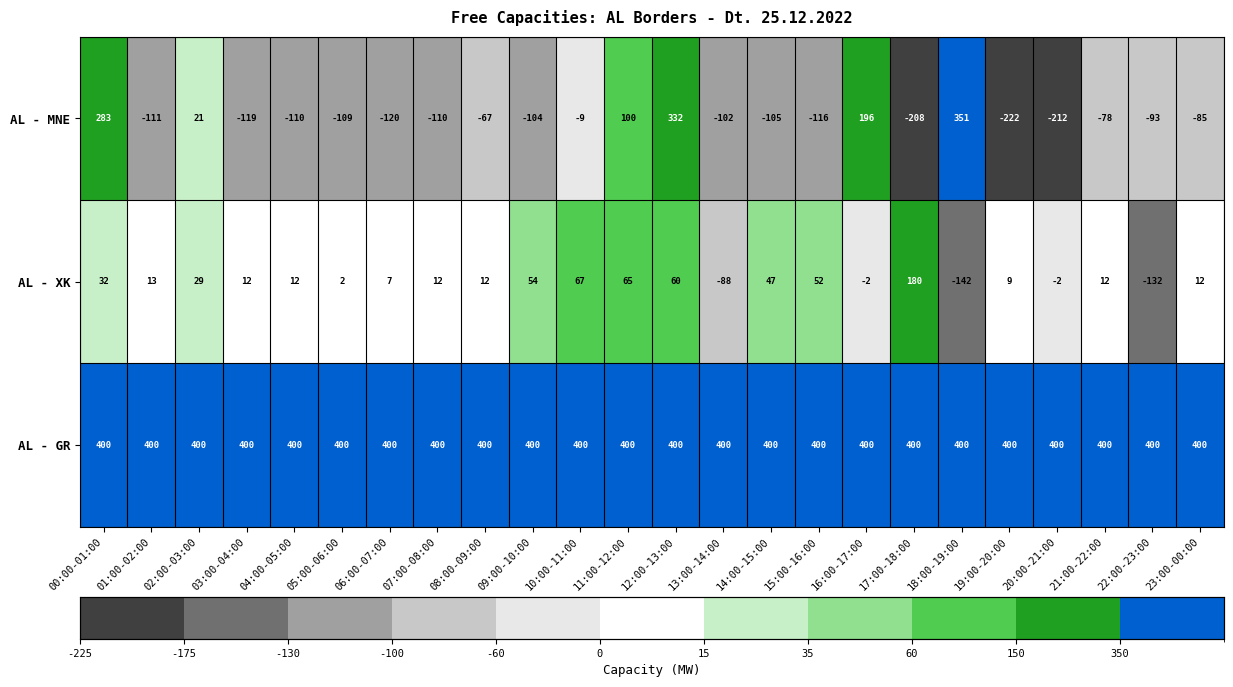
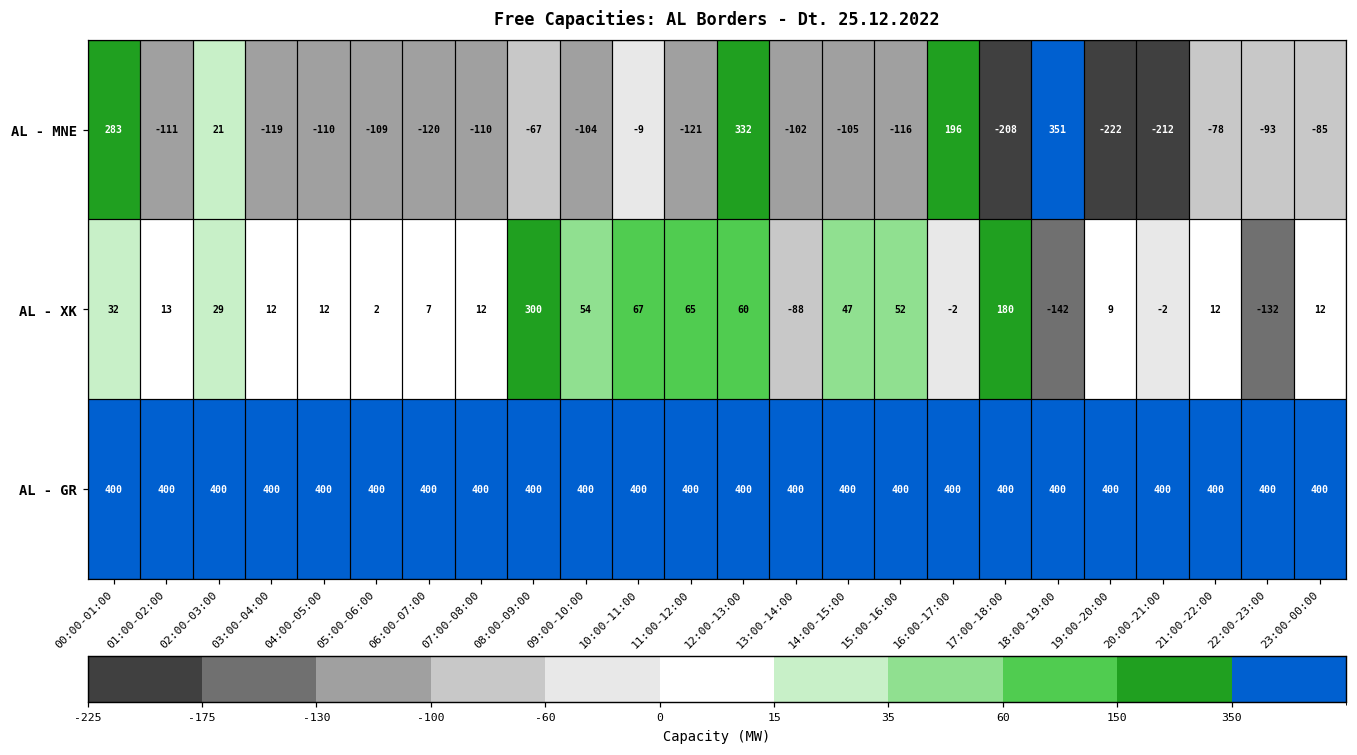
  {
    "Free Capacities: AL Borders - Dt. 25.12.2022": {
      "AL - MNE": {
        "00:00-01:00": 283,
        "01:00-02:00": -111,
        "02:00-03:00": 21,
        "03:00-04:00": -119,
        "04:00-05:00": -110,
        "05:00-06:00": -109,
        "06:00-07:00": -120,
        "07:00-08:00": -110,
        "08:00-09:00": -67,
        "09:00-10:00": -104,
        "10:00-11:00": -9,
-       "11:00-12:00": 100,
+       "11:00-12:00": -121,
        "12:00-13:00": 332,
        "13:00-14:00": -102,
        "14:00-15:00": -105,
        "15:00-16:00": -116,
        "16:00-17:00": 196,
        "17:00-18:00": -208,
        "18:00-19:00": 351,
        "19:00-20:00": -222,
        "20:00-21:00": -212,
        "21:00-22:00": -78,
        "22:00-23:00": -93,
        "23:00-00:00": -85
      },
      "AL - XK": {
        "00:00-01:00": 32,
        "01:00-02:00": 13,
        "02:00-03:00": 29,
        "03:00-04:00": 12,
        "04:00-05:00": 12,
        "05:00-06:00": 2,
        "06:00-07:00": 7,
        "07:00-08:00": 12,
-       "08:00-09:00": 12,
+       "08:00-09:00": 300,
        "09:00-10:00": 54,
        "10:00-11:00": 67,
        "11:00-12:00": 65,
        "12:00-13:00": 60,
        "13:00-14:00": -88,
        "14:00-15:00": 47,
        "15:00-16:00": 52,
        "16:00-17:00": -2,
        "17:00-18:00": 180,
        "18:00-19:00": -142,
        "19:00-20:00": 9,
        "20:00-21:00": -2,
        "21:00-22:00": 12,
        "22:00-23:00": -132,
        "23:00-00:00": 12
      },
      "AL - GR": {
        "00:00-01:00": 400,
        "01:00-02:00": 400,
        "02:00-03:00": 400,
        "03:00-04:00": 400,
        "04:00-05:00": 400,
        "05:00-06:00": 400,
        "06:00-07:00": 400,
        "07:00-08:00": 400,
        "08:00-09:00": 400,
        "09:00-10:00": 400,
        "10:00-11:00": 400,
        "11:00-12:00": 400,
        "12:00-13:00": 400,
        "13:00-14:00": 400,
        "14:00-15:00": 400,
        "15:00-16:00": 400,
        "16:00-17:00": 400,
        "17:00-18:00": 400,
        "18:00-19:00": 400,
        "19:00-20:00": 400,
        "20:00-21:00": 400,
        "21:00-22:00": 400,
        "22:00-23:00": 400,
        "23:00-00:00": 400
      }
    }
  }
